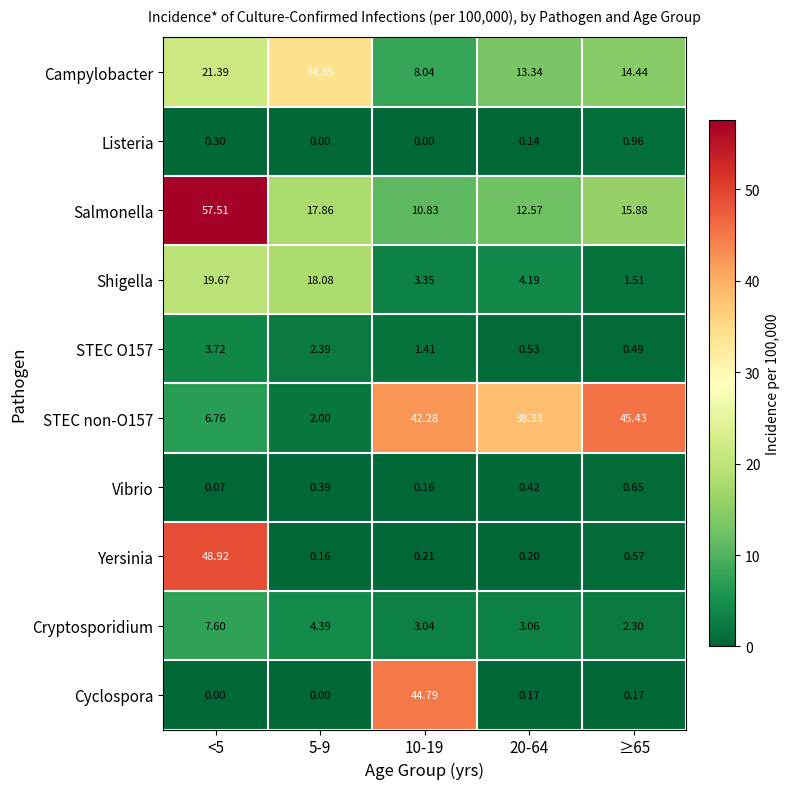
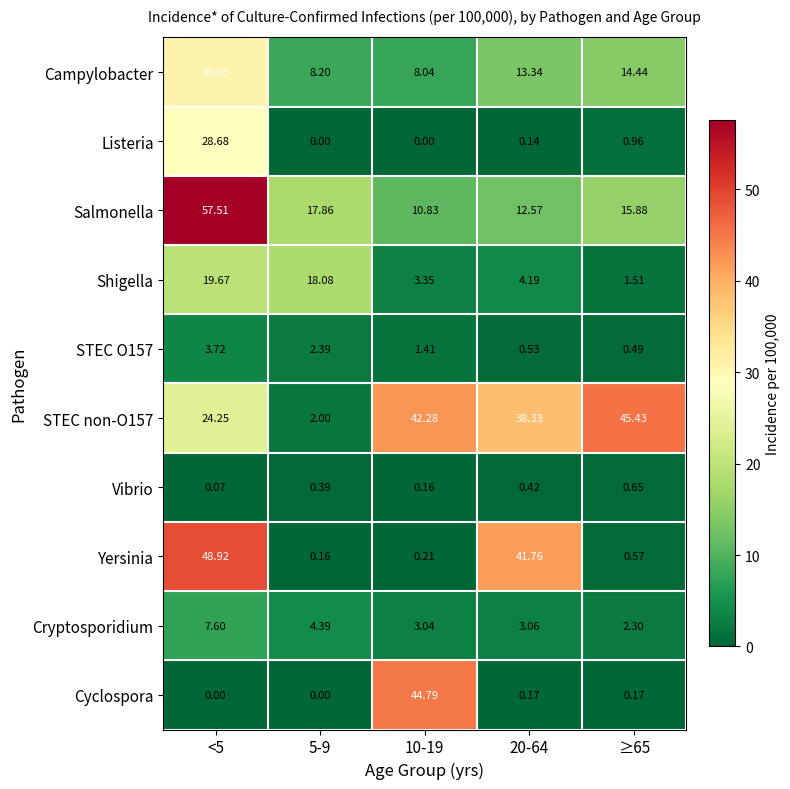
  {
    "Campylobacter": {
-     "<5": 21.39,
-     "5-9": 34.35,
+     "<5": 30.85,
+     "5-9": 8.20,
      "10-19": 8.04,
      "20-64": 13.34,
      "≥65": 14.44
    },
    "Listeria": {
-     "<5": 0.30,
+     "<5": 28.68,
      "5-9": 0.00,
      "10-19": 0.00,
      "20-64": 0.14,
      "≥65": 0.96
    },
    "Salmonella": {
      "<5": 57.51,
      "5-9": 17.86,
      "10-19": 10.83,
      "20-64": 12.57,
      "≥65": 15.88
    },
    "Shigella": {
      "<5": 19.67,
      "5-9": 18.08,
      "10-19": 3.35,
      "20-64": 4.19,
      "≥65": 1.51
    },
    "STEC O157": {
      "<5": 3.72,
      "5-9": 2.39,
      "10-19": 1.41,
      "20-64": 0.53,
      "≥65": 0.49
    },
    "STEC non-O157": {
-     "<5": 6.76,
+     "<5": 24.25,
      "5-9": 2.00,
      "10-19": 42.28,
      "20-64": 38.33,
      "≥65": 45.43
    },
    "Vibrio": {
      "<5": 0.07,
      "5-9": 0.39,
      "10-19": 0.16,
      "20-64": 0.42,
      "≥65": 0.65
    },
    "Yersinia": {
      "<5": 48.92,
      "5-9": 0.16,
      "10-19": 0.21,
-     "20-64": 0.20,
+     "20-64": 41.76,
      "≥65": 0.57
    },
    "Cryptosporidium": {
      "<5": 7.60,
      "5-9": 4.39,
      "10-19": 3.04,
      "20-64": 3.06,
      "≥65": 2.30
    },
    "Cyclospora": {
      "<5": 0.00,
      "5-9": 0.00,
      "10-19": 44.79,
      "20-64": 0.17,
      "≥65": 0.17
    }
  }
